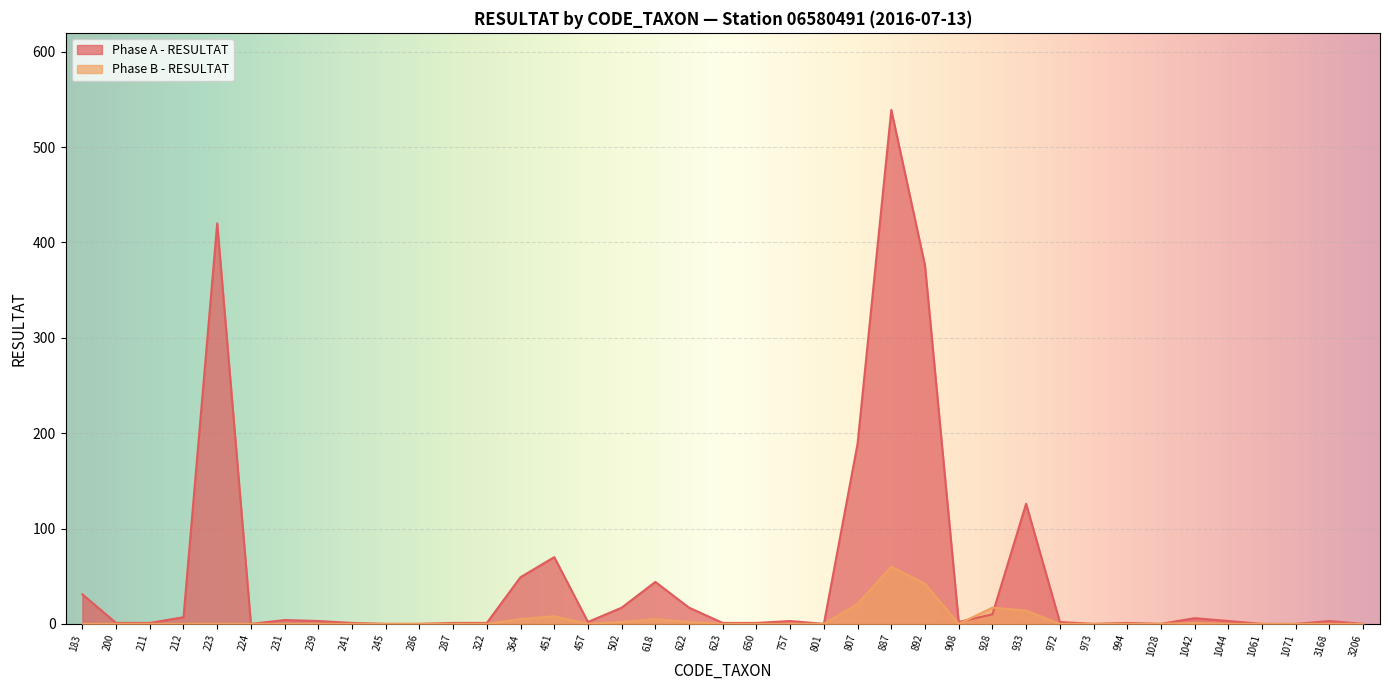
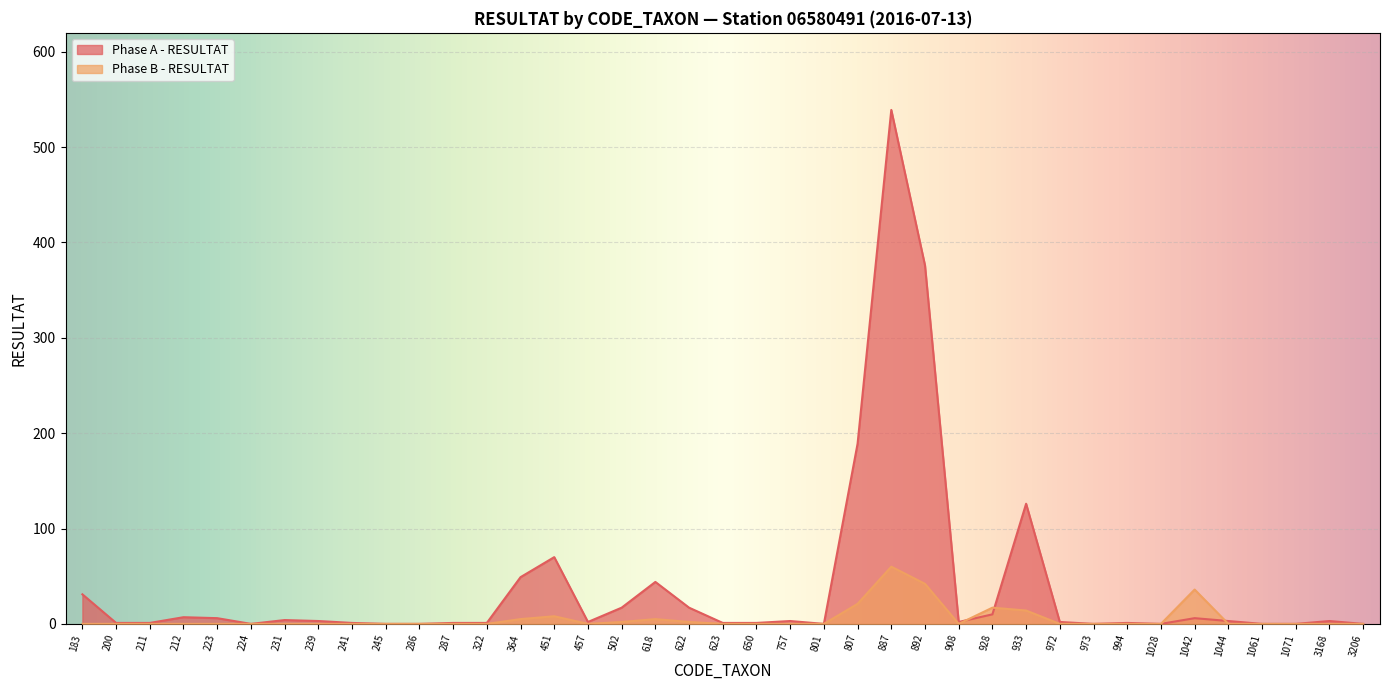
  {
    "Phase A - RESULTAT": {
      "183": 30,
      "212": 10,
-     "223": 420,
+     "223": 10,
      "231": 0,
      "239": 0,
      "364": 50,
      "451": 70,
      "502": 20,
      "618": 40,
      "622": 20,
      "757": 0,
      "807": 190,
      "887": 540,
      "892": 380,
      "928": 10,
      "933": 130,
      "1042": 10,
      "1044": 0,
      "3168": 0
    },
    "Phase B - RESULTAT": {
      "183": 0,
      "212": 0,
      "223": 0,
      "231": 0,
      "239": 0,
      "364": 10,
      "451": 10,
      "502": 0,
      "618": 10,
      "622": 0,
      "757": 0,
      "807": 20,
      "887": 60,
      "892": 40,
      "928": 20,
      "933": 10,
-     "1042": 0,
+     "1042": 40,
      "1044": 0,
      "3168": 0
    }
  }
